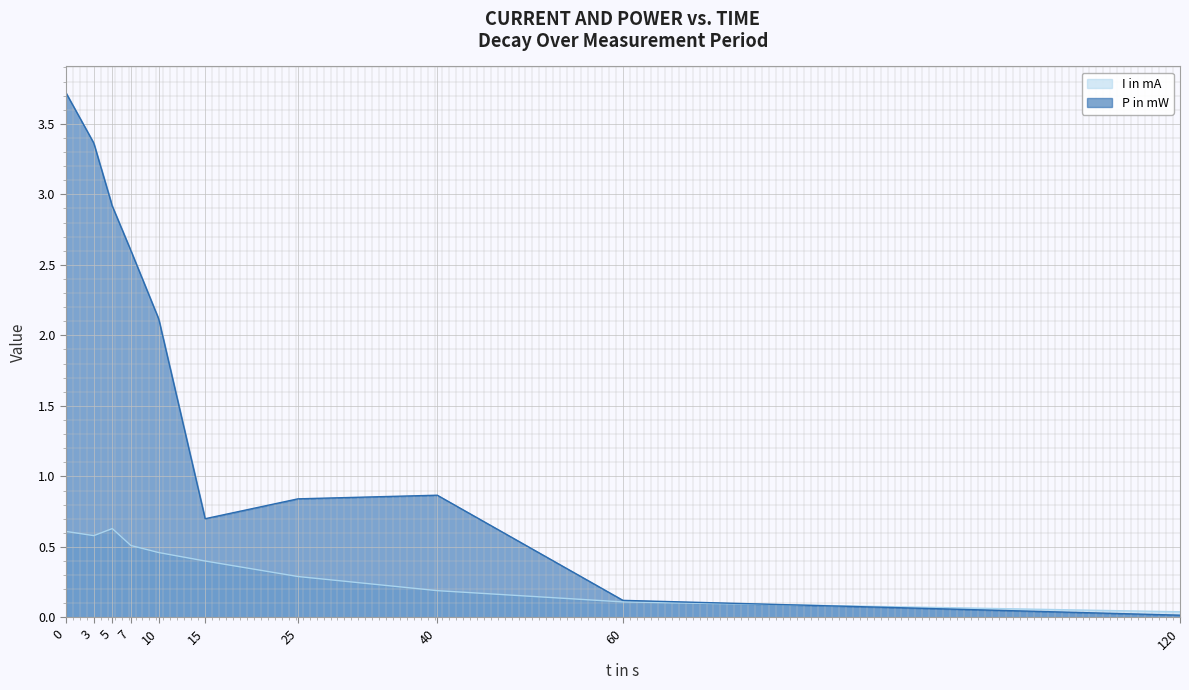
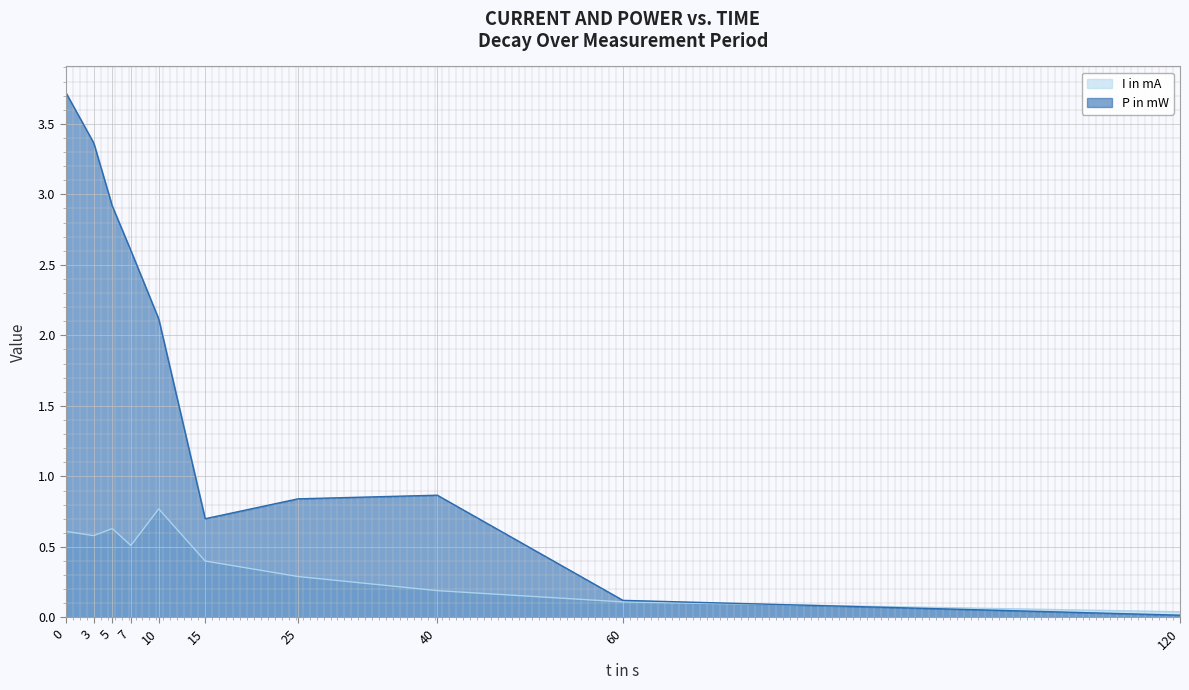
  {
    "I in mA": {
      "0": 0.61,
      "3": 0.58,
      "5": 0.63,
      "7": 0.51,
-     "10": 0.46,
+     "10": 0.77,
      "15": 0.40,
      "25": 0.29,
      "40": 0.19,
      "120": 0.04
    },
    "P in mW": {
      "0": 3.72,
      "3": 3.36,
      "5": 2.92,
      "7": 2.60,
      "10": 2.12,
      "15": 0.70,
      "25": 0.84,
      "40": 0.87,
      "120": 0.02
    }
  }
